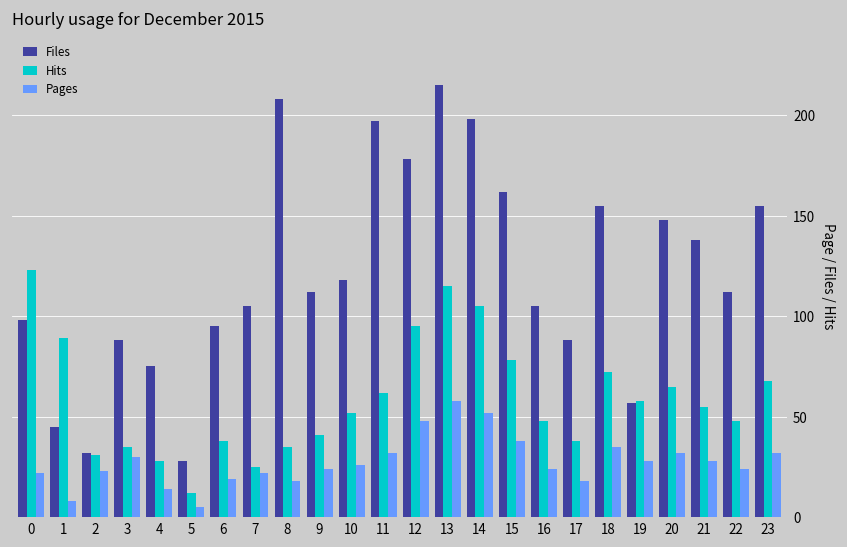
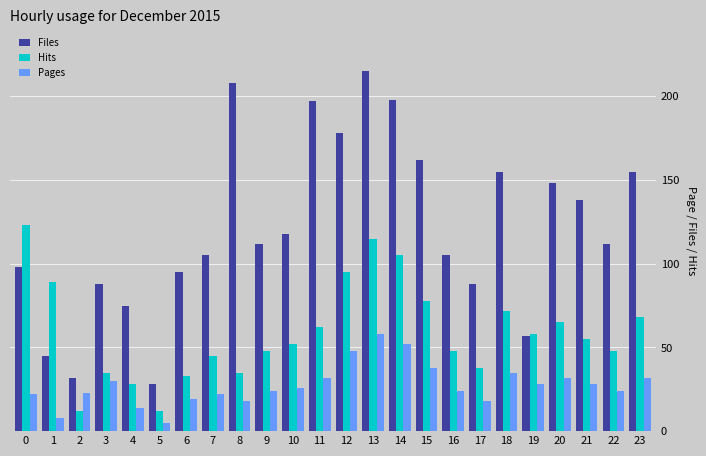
  {
    "Files": {
      "0": 98,
      "1": 45,
      "2": 32,
      "3": 88,
      "4": 75,
      "5": 28,
      "6": 95,
      "7": 105,
      "8": 208,
      "9": 112,
      "10": 118,
      "11": 197,
      "12": 178,
      "13": 215,
      "14": 198,
      "15": 162,
      "16": 105,
      "17": 88,
      "18": 155,
      "19": 57,
      "20": 148,
      "21": 138,
      "22": 112,
      "23": 155
    },
    "Hits": {
      "0": 123,
      "1": 89,
-     "2": 31,
+     "2": 12,
      "3": 35,
      "4": 28,
      "5": 12,
-     "6": 38,
-     "7": 25,
+     "6": 33,
+     "7": 45,
      "8": 35,
-     "9": 41,
+     "9": 48,
      "10": 52,
      "11": 62,
      "12": 95,
      "13": 115,
      "14": 105,
      "15": 78,
      "16": 48,
      "17": 38,
      "18": 72,
      "19": 58,
      "20": 65,
      "21": 55,
      "22": 48,
      "23": 68
    },
    "Pages": {
      "0": 22,
      "1": 8,
      "2": 23,
      "3": 30,
      "4": 14,
      "5": 5,
      "6": 19,
      "7": 22,
      "8": 18,
      "9": 24,
      "10": 26,
      "11": 32,
      "12": 48,
      "13": 58,
      "14": 52,
      "15": 38,
      "16": 24,
      "17": 18,
      "18": 35,
      "19": 28,
      "20": 32,
      "21": 28,
      "22": 24,
      "23": 32
    }
  }
